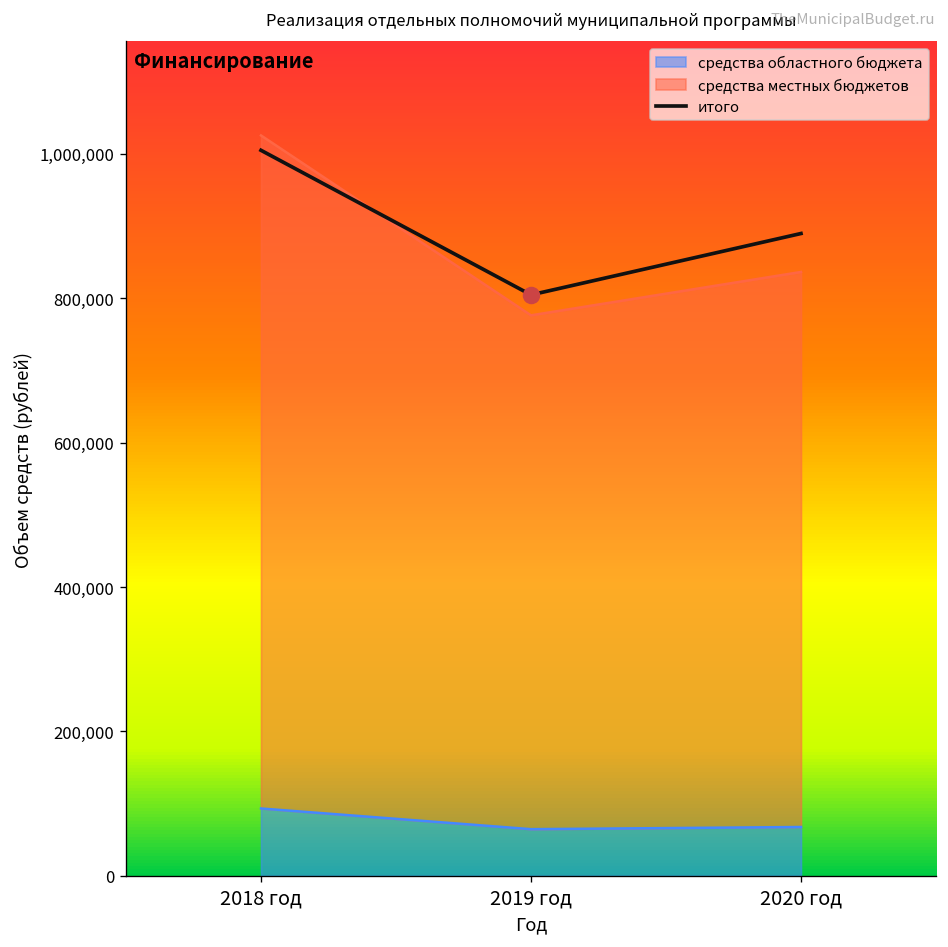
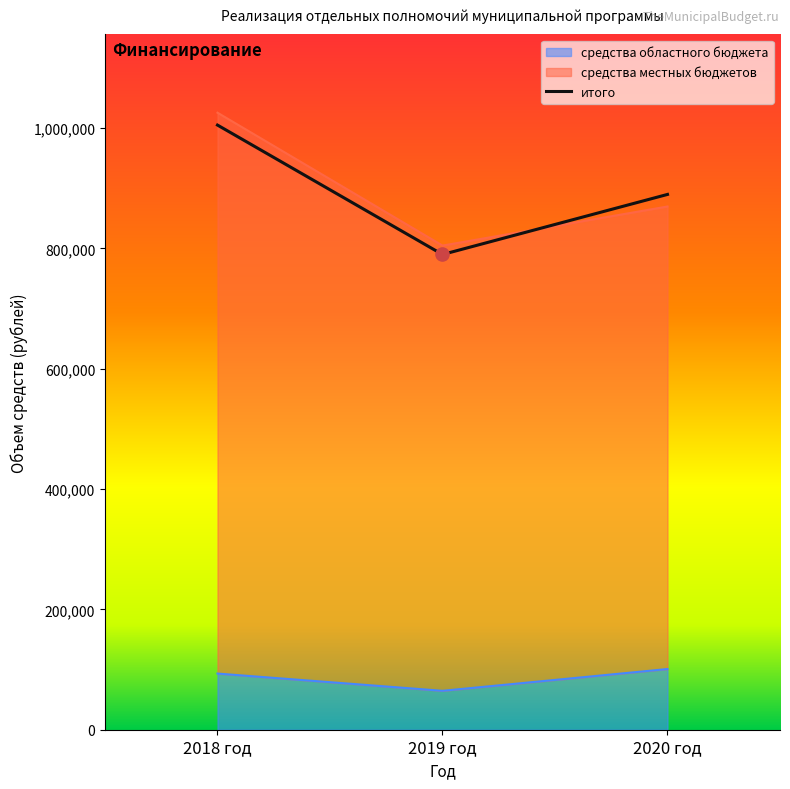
  {
    "средства областного бюджета": {
      "2018 год": "90,000",
      "2019 год": "60,000",
-     "2020 год": "70,000"
+     "2020 год": "100,000"
    },
    "средства местных бюджетов": {
-     "2019 год": "710,000",
+     "2019 год": "740,000",
      "2020 год": "770,000"
    },
    "итого": {
      "2018 год": "1,000,000",
-     "2019 год": "800,000",
+     "2019 год": "790,000",
      "2020 год": "890,000"
    }
  }
